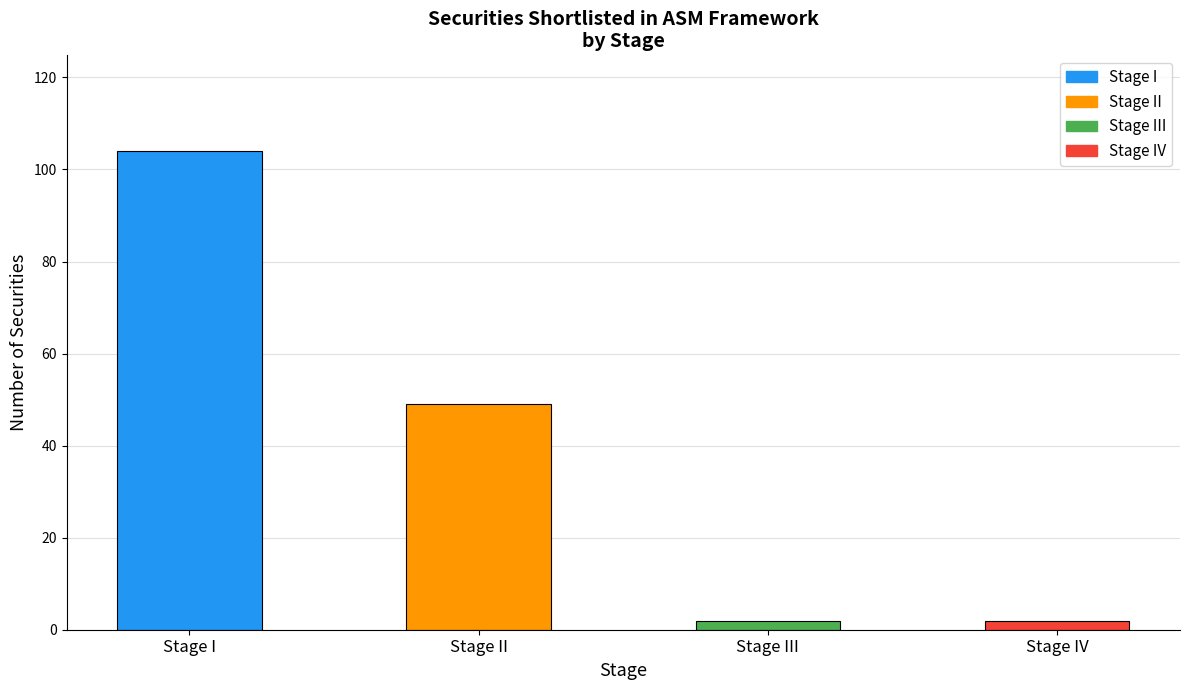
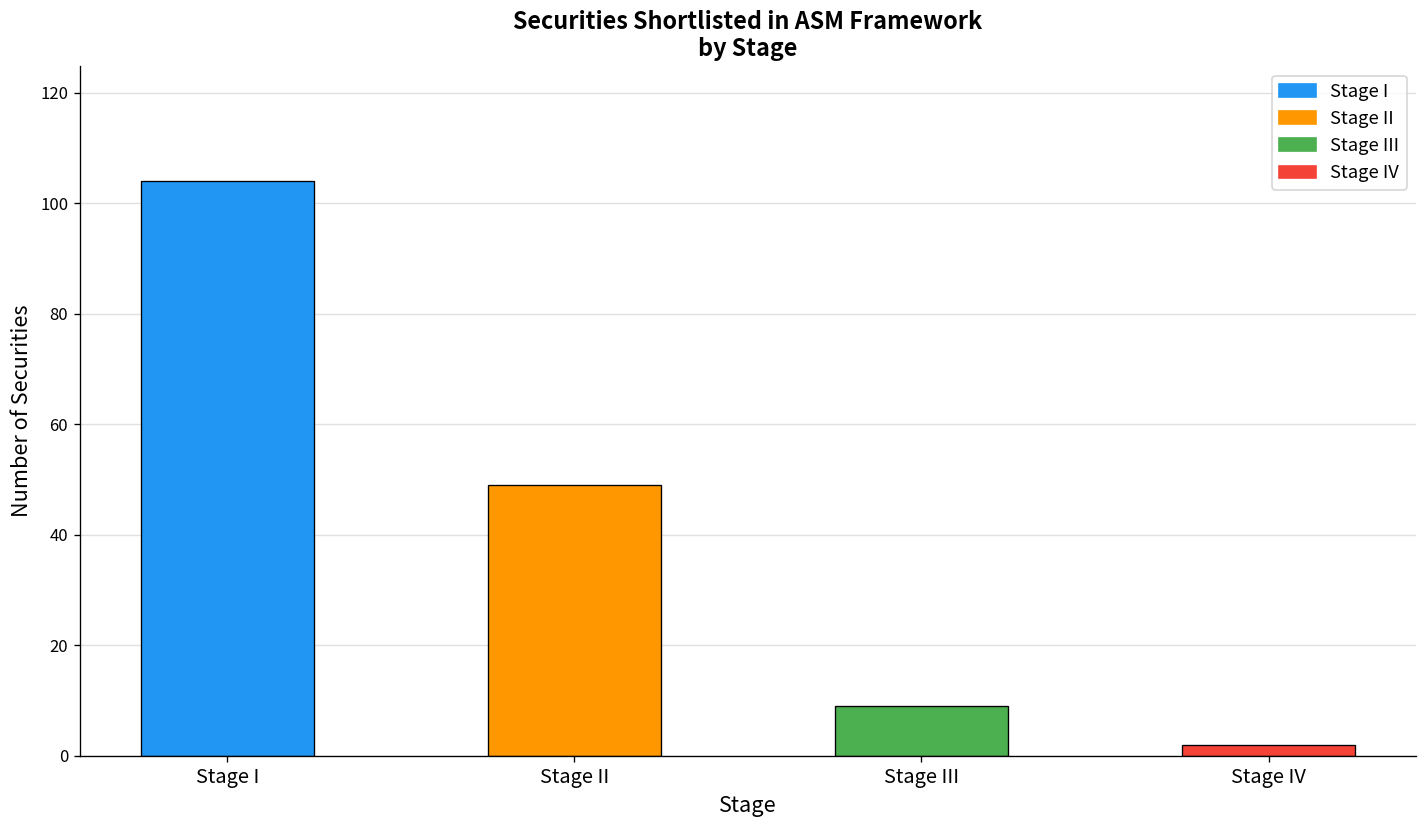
  {
    "Stage I": 104,
    "Stage II": 49,
-   "Stage III": 2,
+   "Stage III": 9,
    "Stage IV": 2
  }
